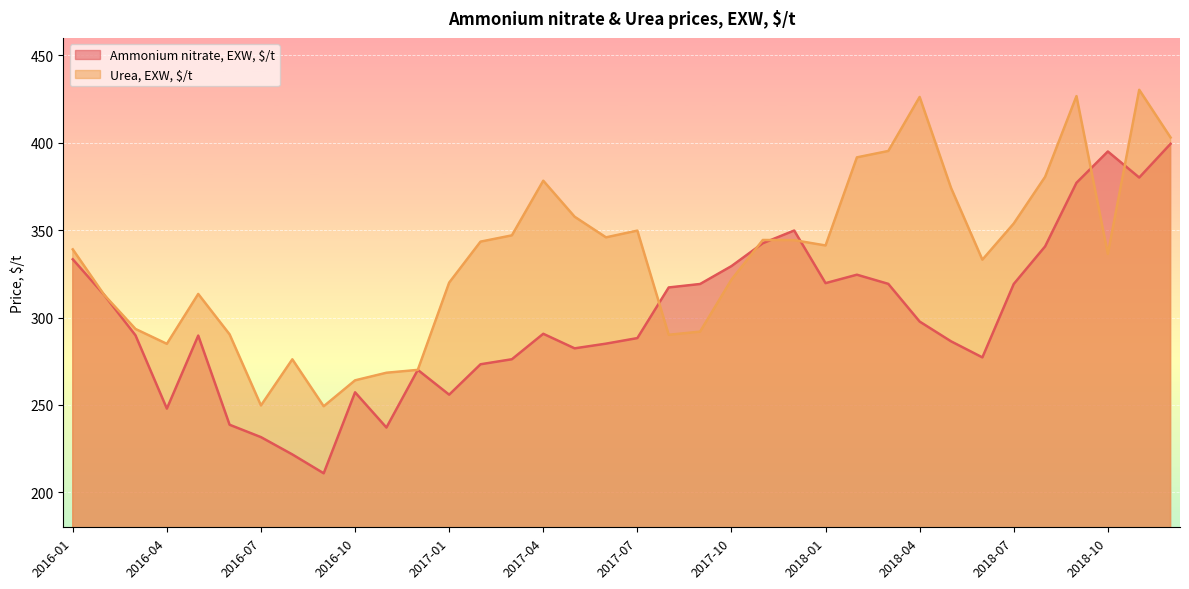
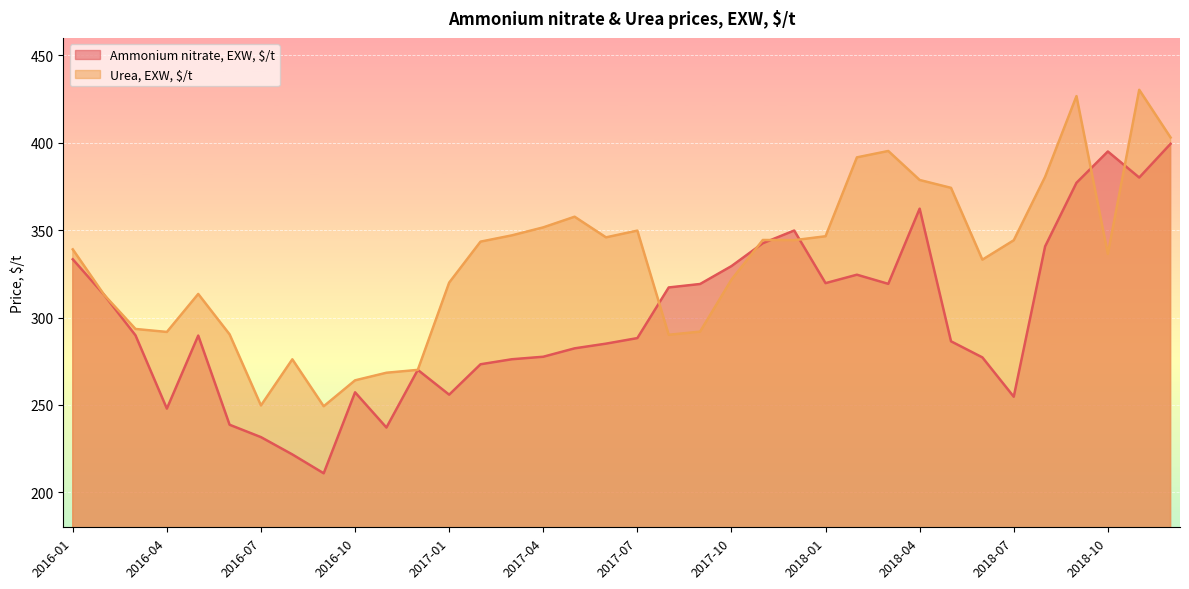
  {
    "Ammonium nitrate, EXW, $/t": {
      "2016-01": 333,
      "2016-04": 248,
      "2016-07": 232,
      "2016-10": 257,
      "2017-01": 256,
-     "2017-04": 291,
+     "2017-04": 278,
      "2017-07": 288,
      "2017-10": 329,
      "2018-01": 320,
-     "2018-04": 298,
-     "2018-07": 319,
+     "2018-04": 362,
+     "2018-07": 255,
      "2018-10": 395
    },
    "Urea, EXW, $/t": {
      "2016-01": 339,
-     "2016-04": 285,
+     "2016-04": 292,
      "2016-07": 250,
      "2016-10": 264,
      "2017-01": 320,
-     "2017-04": 378,
+     "2017-04": 352,
      "2017-07": 350,
      "2017-10": 322,
-     "2018-01": 341,
-     "2018-04": 426,
-     "2018-07": 354,
+     "2018-01": 347,
+     "2018-04": 379,
+     "2018-07": 344,
      "2018-10": 336
    }
  }
